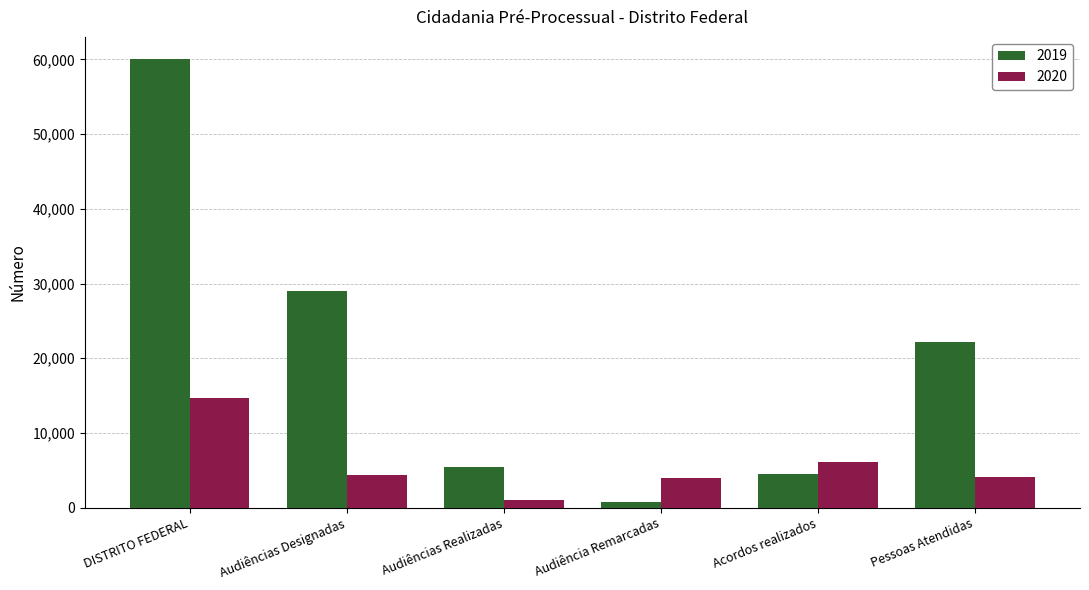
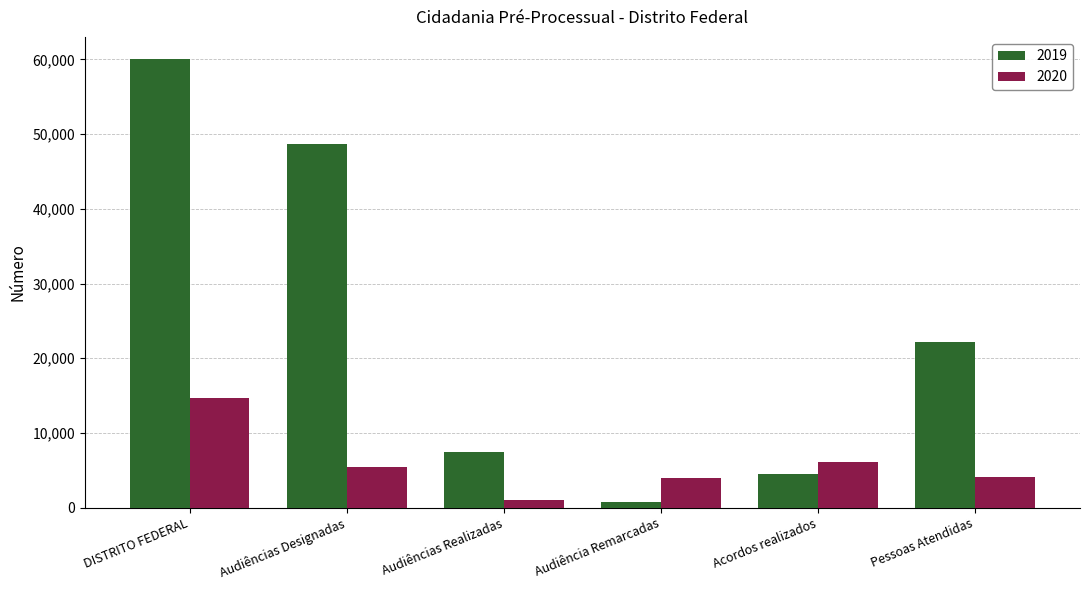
  {
    "2019": {
      "DISTRITO FEDERAL": "60,000",
-     "Audiências Designadas": "29,000",
-     "Audiências Realizadas": "5,000",
+     "Audiências Designadas": "49,000",
+     "Audiências Realizadas": "7,000",
      "Audiência Remarcadas": "1,000",
      "Acordos realizados": "4,000",
      "Pessoas Atendidas": "22,000"
    },
    "2020": {
      "DISTRITO FEDERAL": "15,000",
-     "Audiências Designadas": "4,000",
+     "Audiências Designadas": "6,000",
      "Audiências Realizadas": "1,000",
      "Audiência Remarcadas": "4,000",
      "Acordos realizados": "6,000",
      "Pessoas Atendidas": "4,000"
    }
  }
